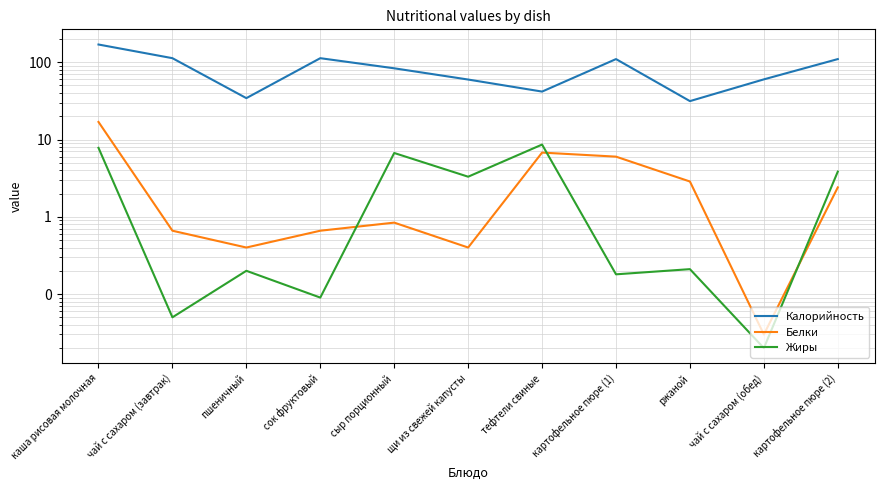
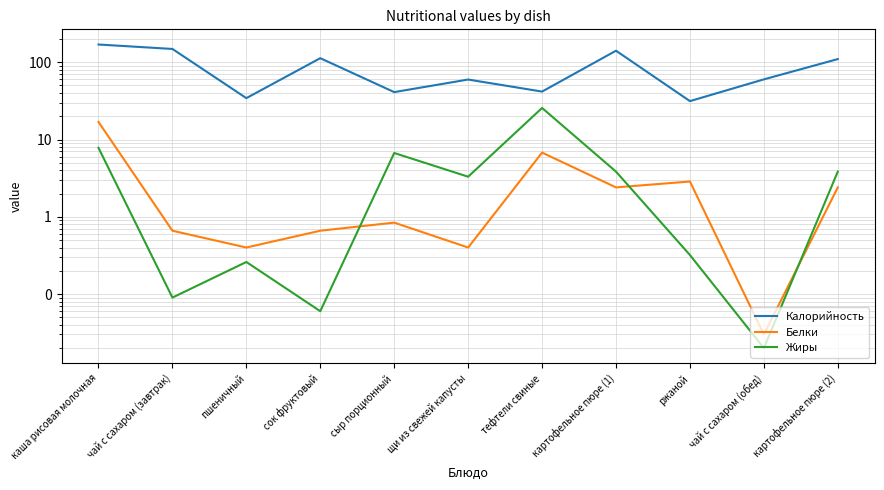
  {
    "Калорийность": {
      "каша рисовая молочная": 170,
-     "чай с сахаром (завтрак)": 110,
+     "чай с сахаром (завтрак)": 150,
      "пшеничный": 30,
      "сок фруктовый": 110,
-     "сыр порционный": 80,
+     "сыр порционный": 40,
      "щи из свежей капусты": 60,
      "тефтели свиные": 40,
-     "картофельное пюре (1)": 110,
+     "картофельное пюре (1)": 140,
      "ржаной": 31,
      "чай с сахаром (обед)": 60,
      "картофельное пюре (2)": 110
    },
    "Белки": {
      "каша рисовая молочная": 17,
      "чай с сахаром (завтрак)": 0.7,
      "пшеничный": 0.4,
      "сок фруктовый": 0.7,
      "сыр порционный": 0.8,
      "щи из свежей капусты": 0.4,
      "тефтели свиные": 7,
-     "картофельное пюре (1)": 6,
+     "картофельное пюре (1)": 2.4,
      "ржаной": 2.9,
      "картофельное пюре (2)": 2.4
    },
    "Жиры": {
      "каша рисовая молочная": 8,
-     "чай с сахаром (завтрак)": 0.05,
-     "пшеничный": 0.20,
-     "сок фруктовый": 0.09,
+     "чай с сахаром (завтрак)": 0.09,
+     "пшеничный": 0.26,
+     "сок фруктовый": 0.06,
      "сыр порционный": 7,
      "щи из свежей капусты": 3.3,
-     "тефтели свиные": 9,
-     "картофельное пюре (1)": 0.18,
-     "ржаной": 0.21,
+     "тефтели свиные": 26,
+     "картофельное пюре (1)": 4,
+     "ржаной": 0.32,
      "картофельное пюре (2)": 4
    }
  }
